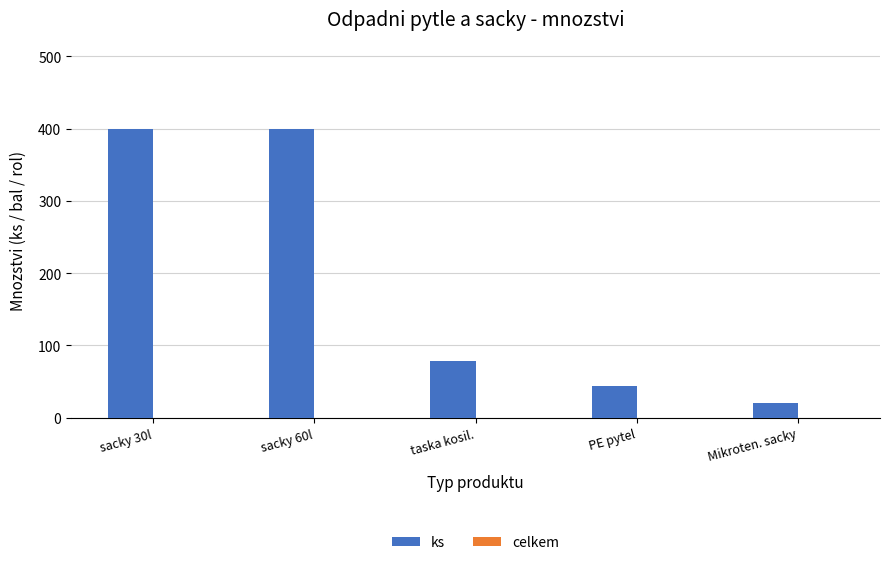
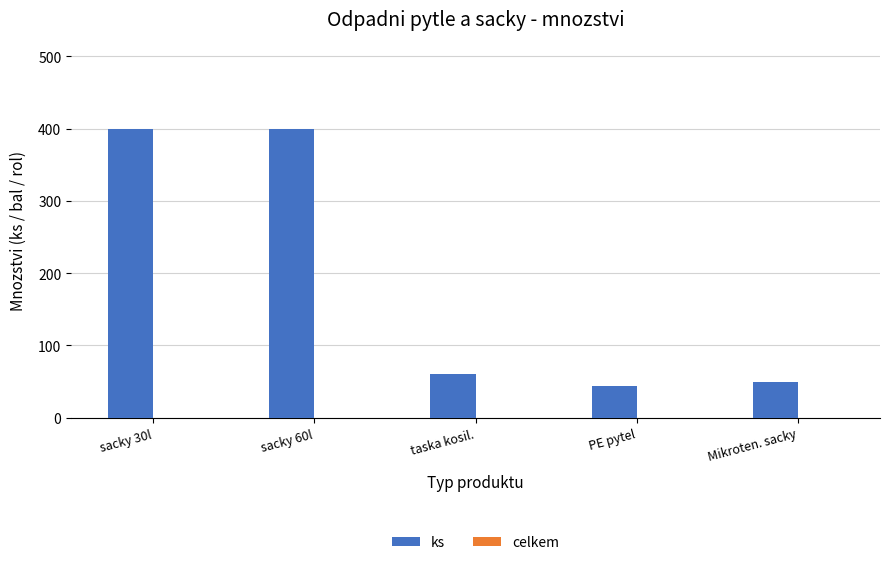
  {
    "ks": {
      "sacky 30l": 400,
      "sacky 60l": 400,
-     "taska kosil.": 80,
+     "taska kosil.": 60,
      "PE pytel": 40,
-     "Mikroten. sacky": 20
+     "Mikroten. sacky": 50
    },
    "celkem": {
      "sacky 30l": 0,
      "sacky 60l": 0,
      "taska kosil.": 0,
      "PE pytel": 0,
      "Mikroten. sacky": 0
    }
  }
